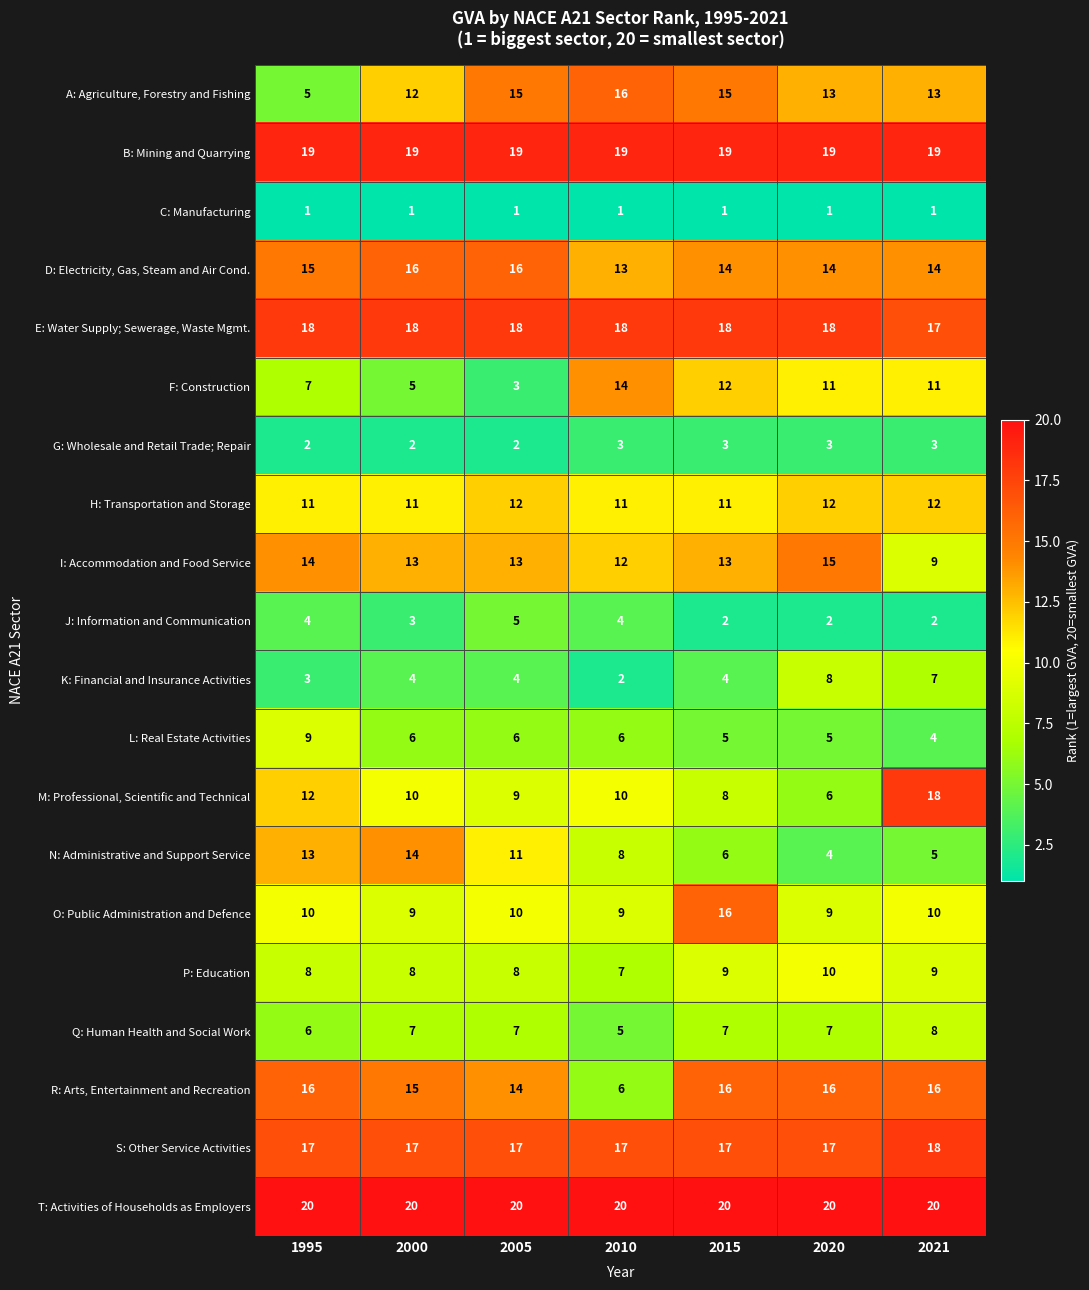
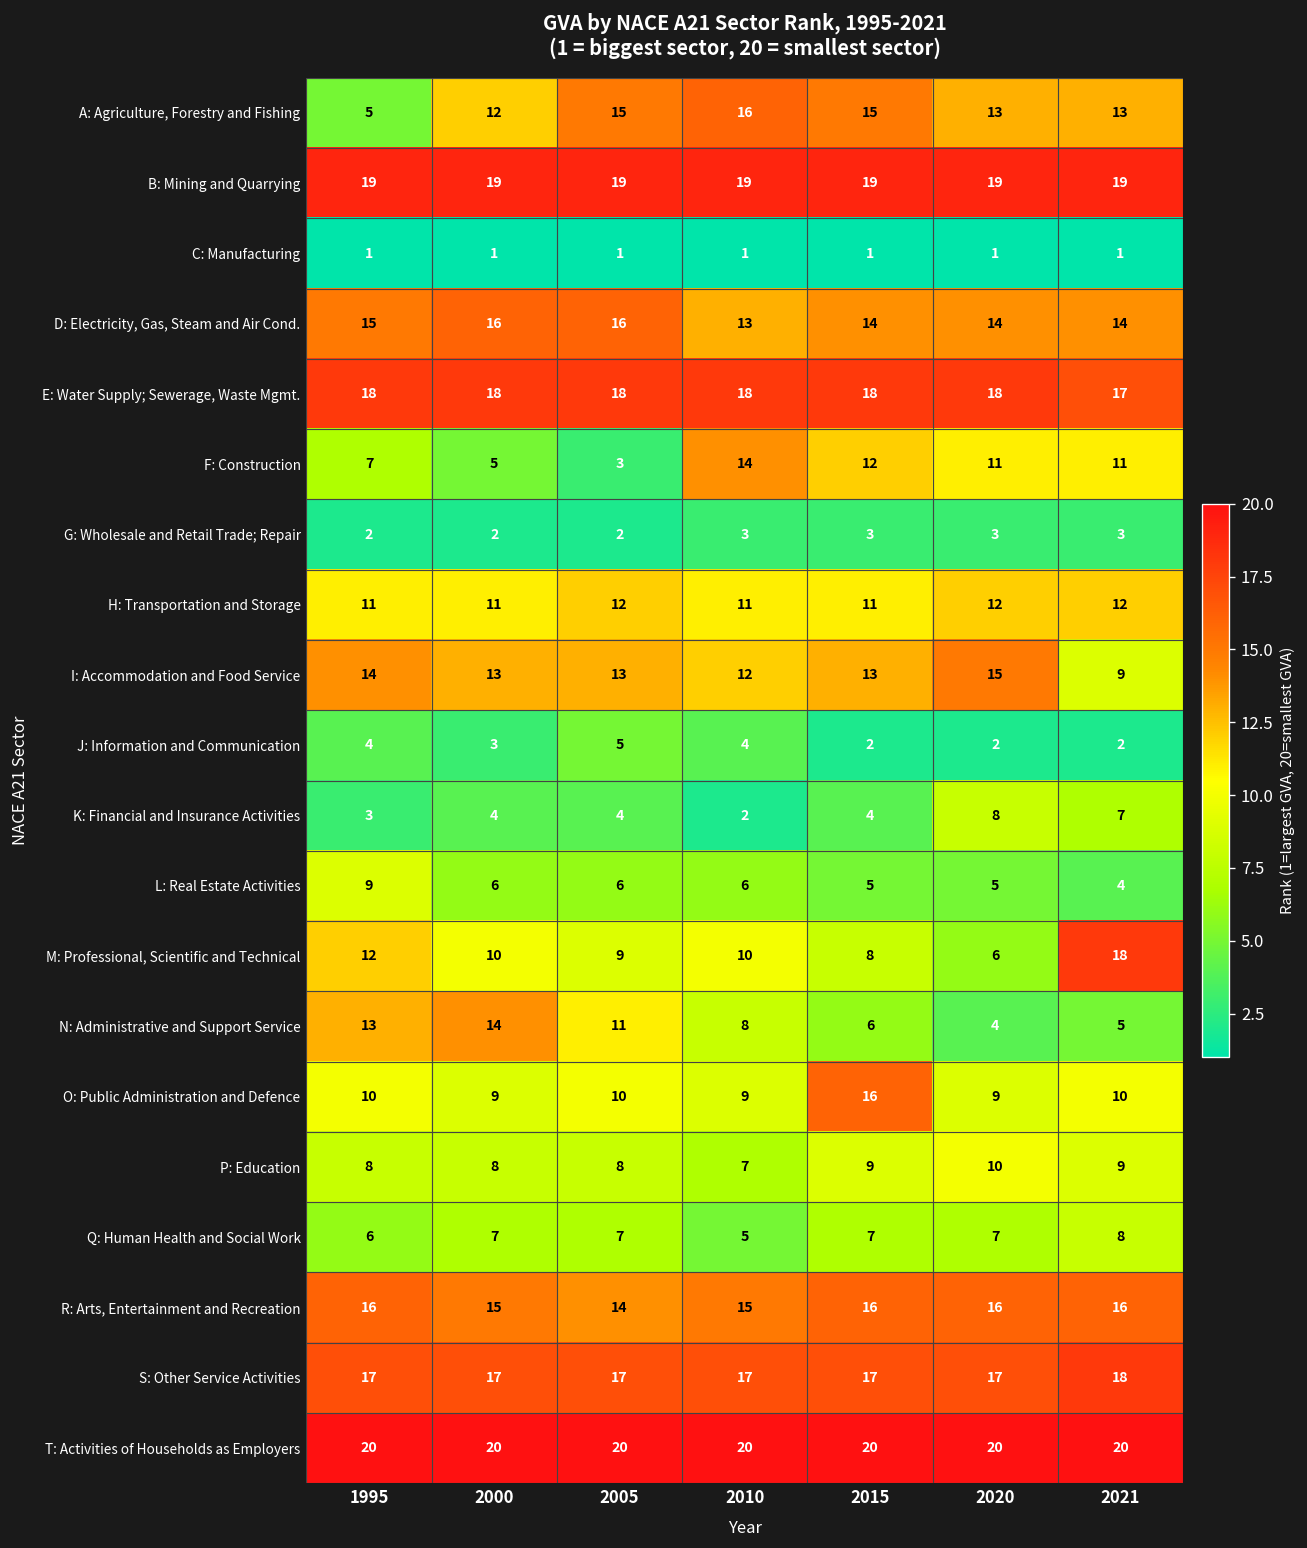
  {
    "A: Agriculture, Forestry and Fishing": {
      "1995": 5,
      "2000": 12,
      "2005": 15,
      "2010": 16,
      "2015": 15,
      "2020": 13,
      "2021": 13
    },
    "B: Mining and Quarrying": {
      "1995": 19,
      "2000": 19,
      "2005": 19,
      "2010": 19,
      "2015": 19,
      "2020": 19,
      "2021": 19
    },
    "C: Manufacturing": {
      "1995": 1,
      "2000": 1,
      "2005": 1,
      "2010": 1,
      "2015": 1,
      "2020": 1,
      "2021": 1
    },
    "D: Electricity, Gas, Steam and Air Cond.": {
      "1995": 15,
      "2000": 16,
      "2005": 16,
      "2010": 13,
      "2015": 14,
      "2020": 14,
      "2021": 14
    },
    "E: Water Supply; Sewerage, Waste Mgmt.": {
      "1995": 18,
      "2000": 18,
      "2005": 18,
      "2010": 18,
      "2015": 18,
      "2020": 18,
      "2021": 17
    },
    "F: Construction": {
      "1995": 7,
      "2000": 5,
      "2005": 3,
      "2010": 14,
      "2015": 12,
      "2020": 11,
      "2021": 11
    },
    "G: Wholesale and Retail Trade; Repair": {
      "1995": 2,
      "2000": 2,
      "2005": 2,
      "2010": 3,
      "2015": 3,
      "2020": 3,
      "2021": 3
    },
    "H: Transportation and Storage": {
      "1995": 11,
      "2000": 11,
      "2005": 12,
      "2010": 11,
      "2015": 11,
      "2020": 12,
      "2021": 12
    },
    "I: Accommodation and Food Service": {
      "1995": 14,
      "2000": 13,
      "2005": 13,
      "2010": 12,
      "2015": 13,
      "2020": 15,
      "2021": 9
    },
    "J: Information and Communication": {
      "1995": 4,
      "2000": 3,
      "2005": 5,
      "2010": 4,
      "2015": 2,
      "2020": 2,
      "2021": 2
    },
    "K: Financial and Insurance Activities": {
      "1995": 3,
      "2000": 4,
      "2005": 4,
      "2010": 2,
      "2015": 4,
      "2020": 8,
      "2021": 7
    },
    "L: Real Estate Activities": {
      "1995": 9,
      "2000": 6,
      "2005": 6,
      "2010": 6,
      "2015": 5,
      "2020": 5,
      "2021": 4
    },
    "M: Professional, Scientific and Technical": {
      "1995": 12,
      "2000": 10,
      "2005": 9,
      "2010": 10,
      "2015": 8,
      "2020": 6,
      "2021": 18
    },
    "N: Administrative and Support Service": {
      "1995": 13,
      "2000": 14,
      "2005": 11,
      "2010": 8,
      "2015": 6,
      "2020": 4,
      "2021": 5
    },
    "O: Public Administration and Defence": {
      "1995": 10,
      "2000": 9,
      "2005": 10,
      "2010": 9,
      "2015": 16,
      "2020": 9,
      "2021": 10
    },
    "P: Education": {
      "1995": 8,
      "2000": 8,
      "2005": 8,
      "2010": 7,
      "2015": 9,
      "2020": 10,
      "2021": 9
    },
    "Q: Human Health and Social Work": {
      "1995": 6,
      "2000": 7,
      "2005": 7,
      "2010": 5,
      "2015": 7,
      "2020": 7,
      "2021": 8
    },
    "R: Arts, Entertainment and Recreation": {
      "1995": 16,
      "2000": 15,
      "2005": 14,
-     "2010": 6,
+     "2010": 15,
      "2015": 16,
      "2020": 16,
      "2021": 16
    },
    "S: Other Service Activities": {
      "1995": 17,
      "2000": 17,
      "2005": 17,
      "2010": 17,
      "2015": 17,
      "2020": 17,
      "2021": 18
    },
    "T: Activities of Households as Employers": {
      "1995": 20,
      "2000": 20,
      "2005": 20,
      "2010": 20,
      "2015": 20,
      "2020": 20,
      "2021": 20
    }
  }
